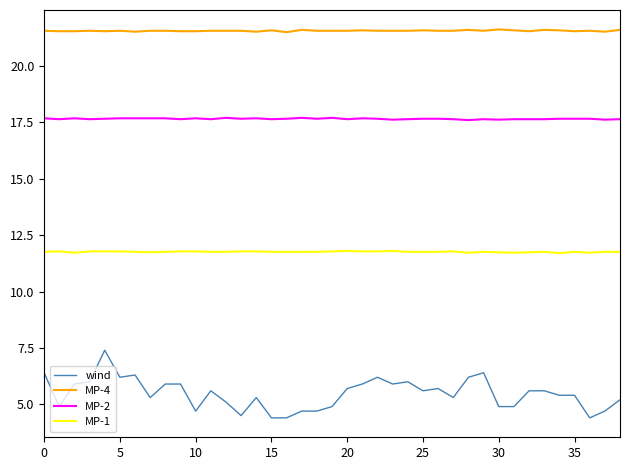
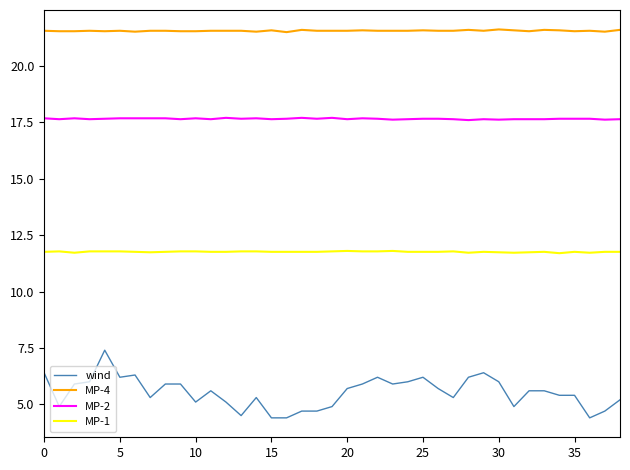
  {
    "wind": {
      "0": 6.4,
      "5": 6.2,
-     "10": 4.7,
+     "10": 5.1,
      "15": 4.4,
      "20": 5.7,
-     "25": 5.6,
-     "30": 4.9,
+     "25": 6.2,
+     "30": 6.0,
      "35": 5.4
    },
    "MP-4": {
      "0": 21.6,
      "5": 21.6,
      "10": 21.5,
      "15": 21.6,
      "20": 21.6,
      "25": 21.6,
      "30": 21.6,
      "35": 21.5
    },
    "MP-2": {
      "0": 17.7,
      "5": 17.7,
      "10": 17.7,
      "15": 17.6,
      "20": 17.6,
      "25": 17.7,
      "30": 17.6,
      "35": 17.7
    },
    "MP-1": {
      "0": 11.8,
      "5": 11.8,
      "10": 11.8,
      "15": 11.8,
      "20": 11.8,
      "25": 11.8,
      "30": 11.7,
      "35": 11.8
    }
  }
